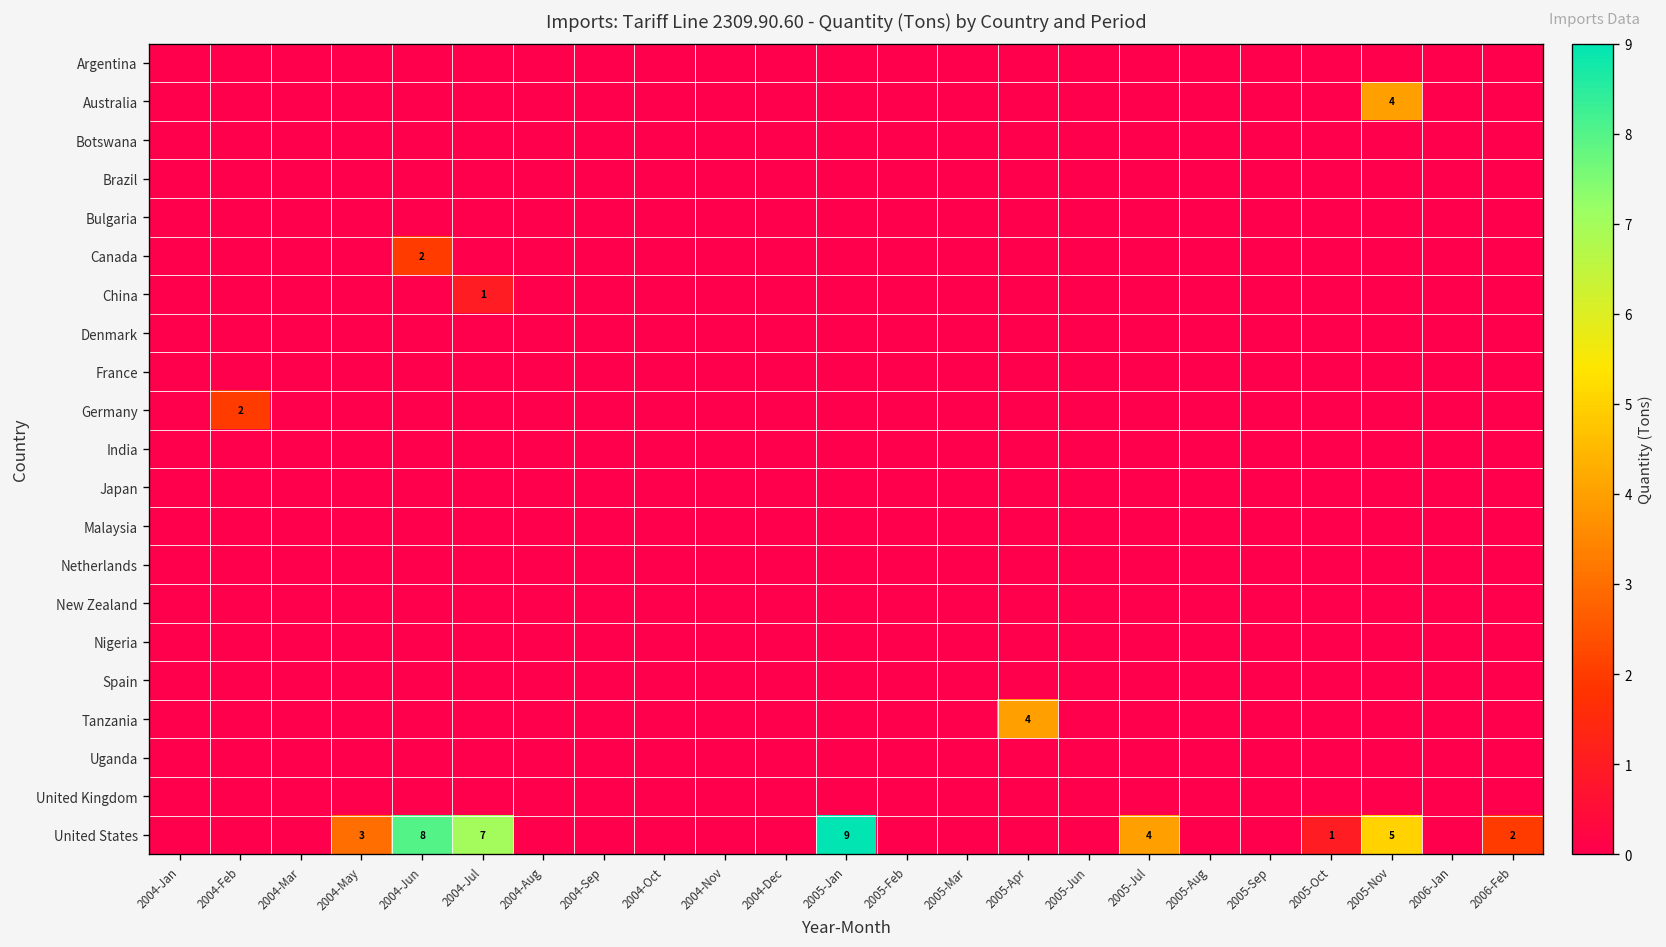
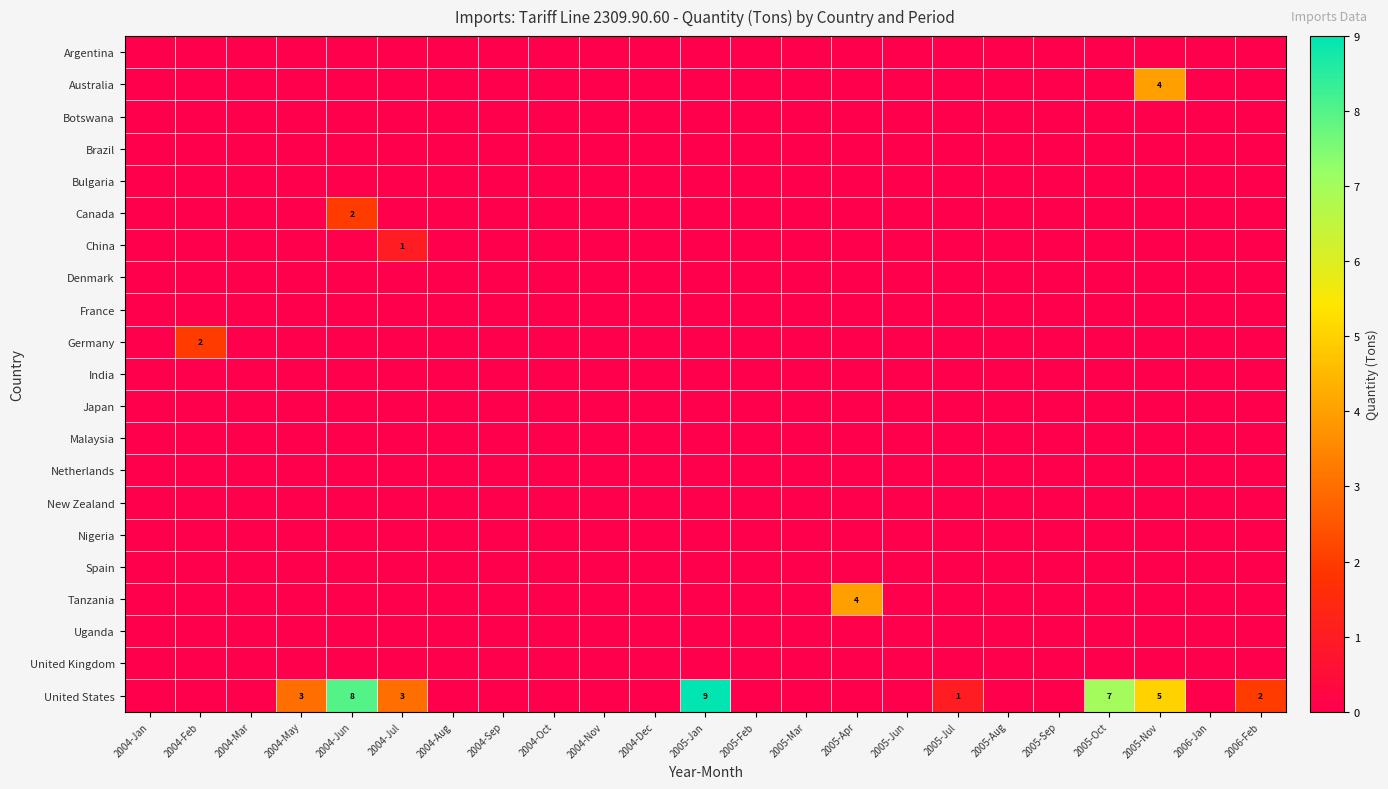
  {
    "Australia": {
      "2005-Nov": 4
    },
    "Canada": {
      "2004-Jun": 2
    },
    "China": {
      "2004-Jul": 1
    },
    "Germany": {
      "2004-Feb": 2
    },
    "Tanzania": {
      "2005-Apr": 4
    },
    "United States": {
      "2004-May": 3,
      "2004-Jun": 8,
-     "2004-Jul": 7,
+     "2004-Jul": 3,
      "2005-Jan": 9,
-     "2005-Jul": 4,
-     "2005-Oct": 1,
+     "2005-Jul": 1,
+     "2005-Oct": 7,
      "2005-Nov": 5,
      "2006-Feb": 2
    }
  }
